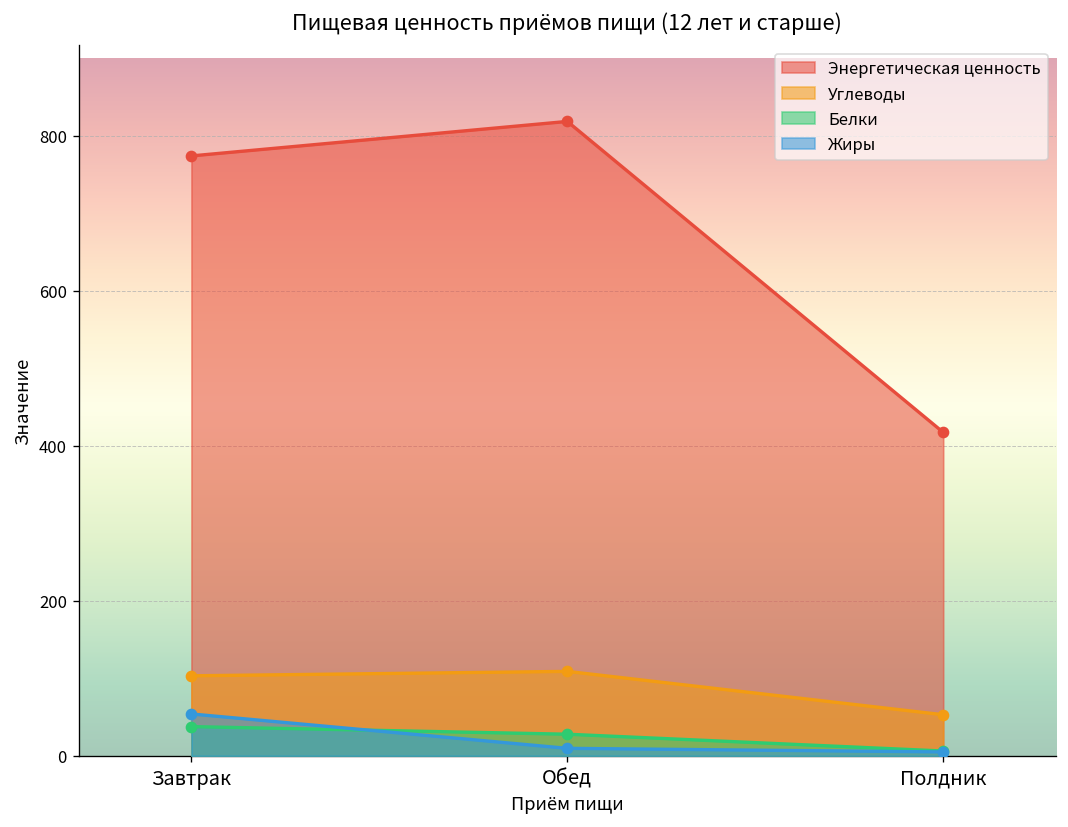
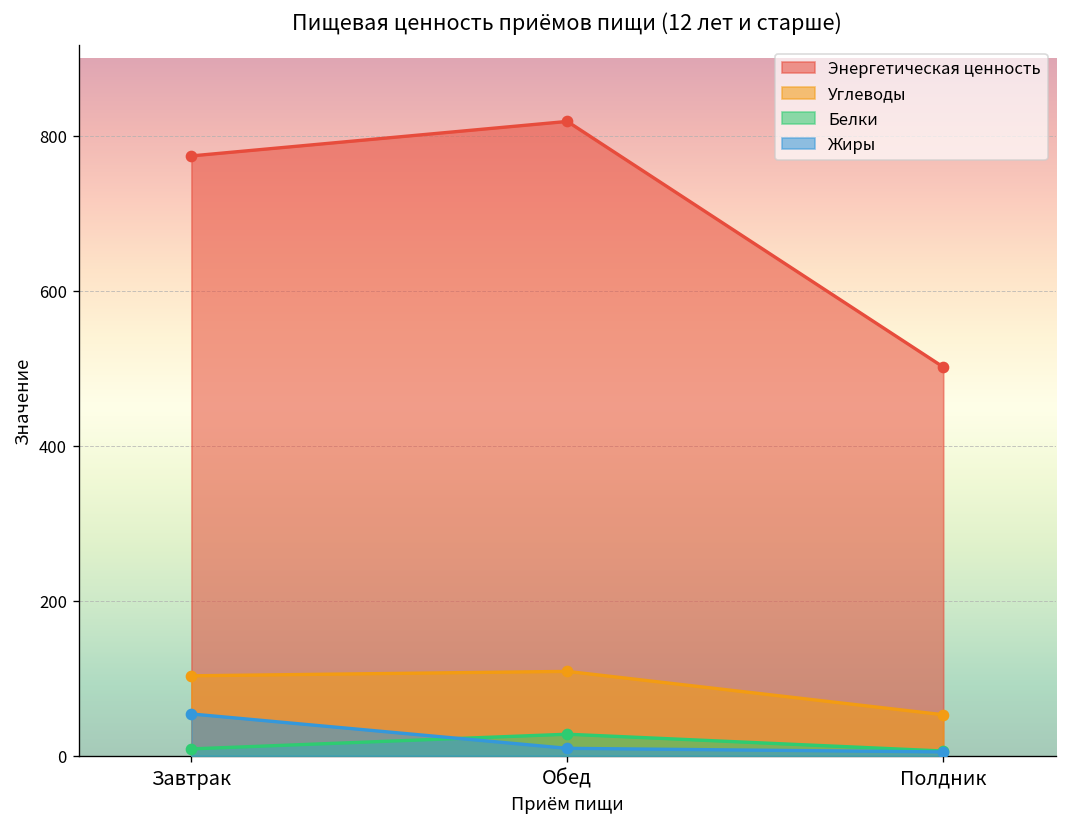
  {
    "Энергетическая ценность": {
      "Завтрак": 770,
      "Обед": 820,
-     "Полдник": 420
+     "Полдник": 500
    },
    "Углеводы": {
      "Завтрак": 100,
      "Обед": 110,
      "Полдник": 50
    },
    "Белки": {
-     "Завтрак": 40,
+     "Завтрак": 10,
      "Обед": 30
    },
    "Жиры": {
      "Завтрак": 50,
      "Обед": 10
    }
  }
